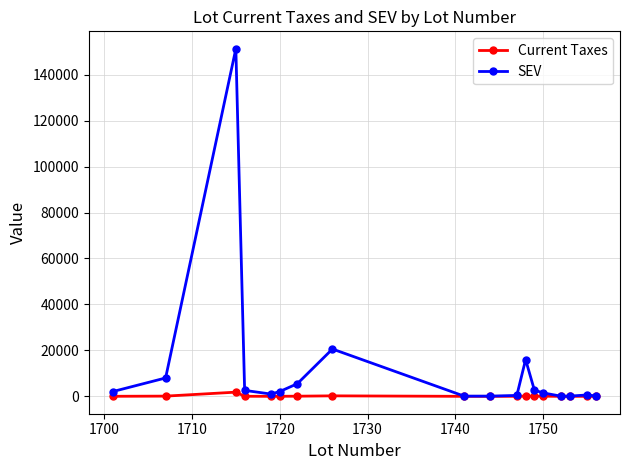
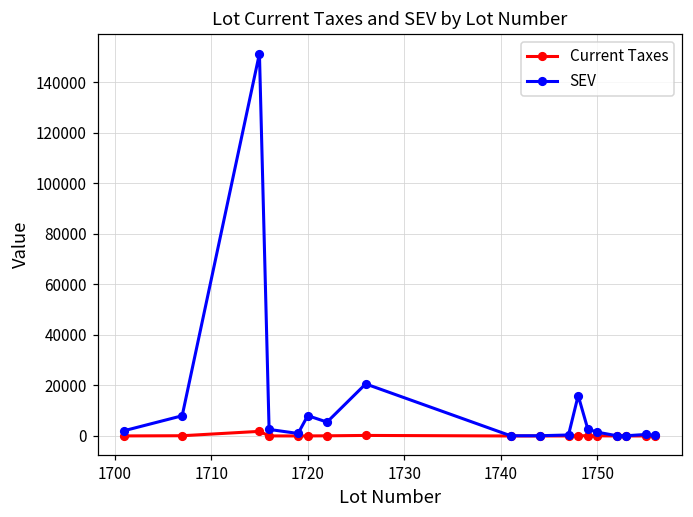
  {
    "Current Taxes": {
      "1720": 0,
      "1750": 0
    },
    "SEV": {
-     "1720": 2000,
+     "1720": 8000,
      "1750": 2000
    }
  }
